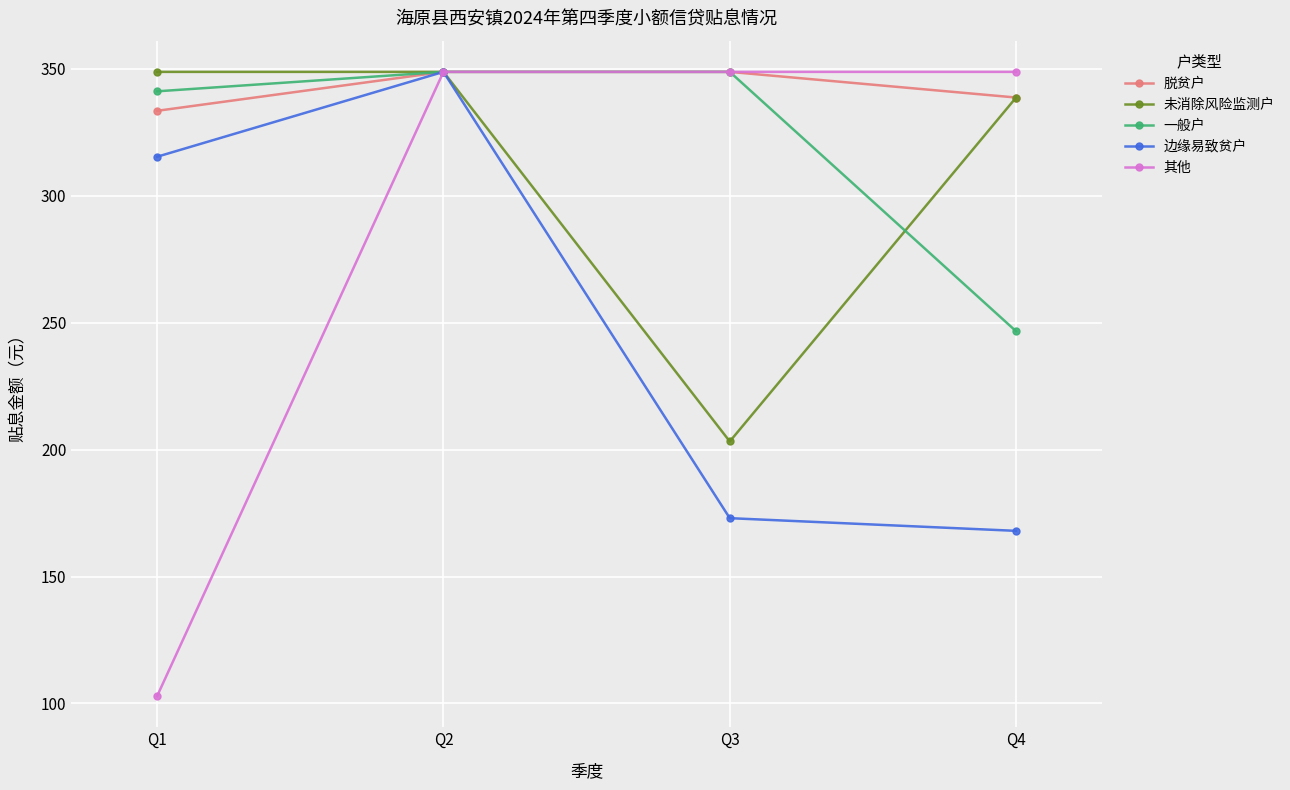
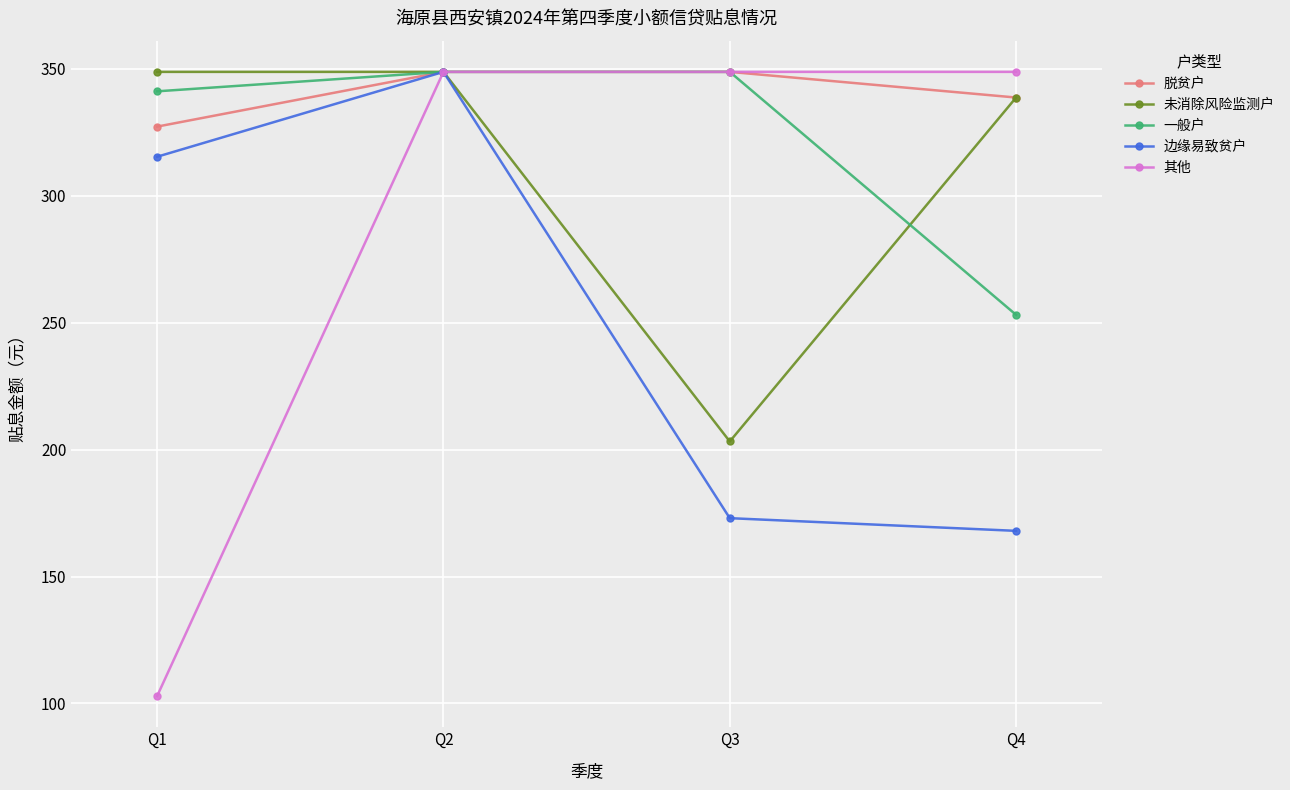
  {
    "脱贫户": {
-     "Q1": 333
+     "Q1": 327
    },
    "未消除风险监测户": {
      "Q1": 349,
      "Q3": 203
    },
    "一般户": {
      "Q1": 341,
-     "Q4": 247
+     "Q4": 253
    },
    "边缘易致贫户": {
      "Q1": 315,
      "Q3": 173,
      "Q4": 168
    },
    "其他": {
      "Q1": 103,
      "Q4": 349
    }
  }
